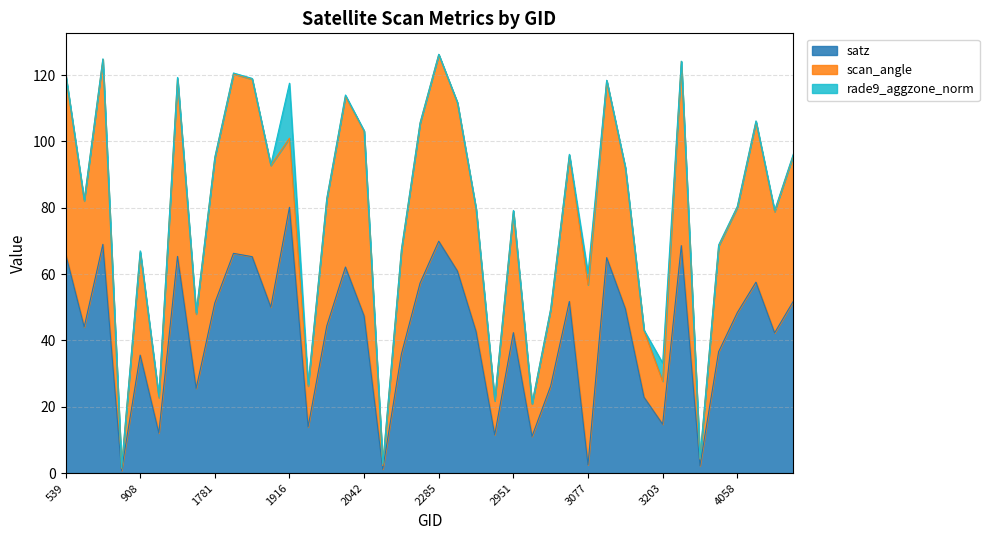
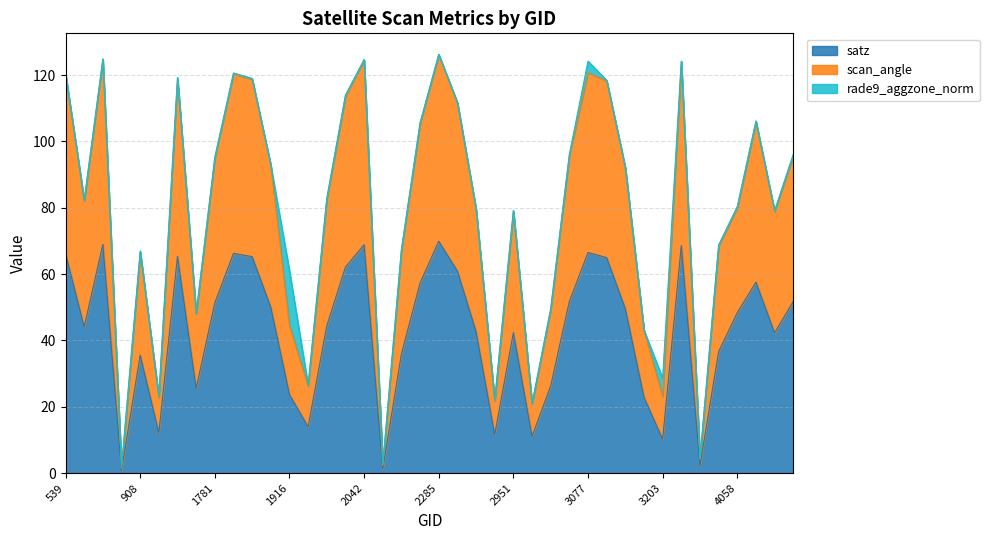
  {
    "satz": {
      "539": 66,
      "908": 36,
      "1781": 51,
-     "1916": 80,
-     "2042": 47,
+     "1916": 24,
+     "2042": 69,
      "2285": 70,
      "2951": 42,
-     "3077": 3,
-     "3203": 15,
+     "3077": 67,
+     "3203": 10,
      "4058": 48
    },
    "scan_angle": {
      "1916": 21,
      "3077": 54,
      "3203": 13
    },
    "rade9_aggzone_norm": {
      "1916": 17,
      "3077": 3,
      "3203": 5
    }
  }
